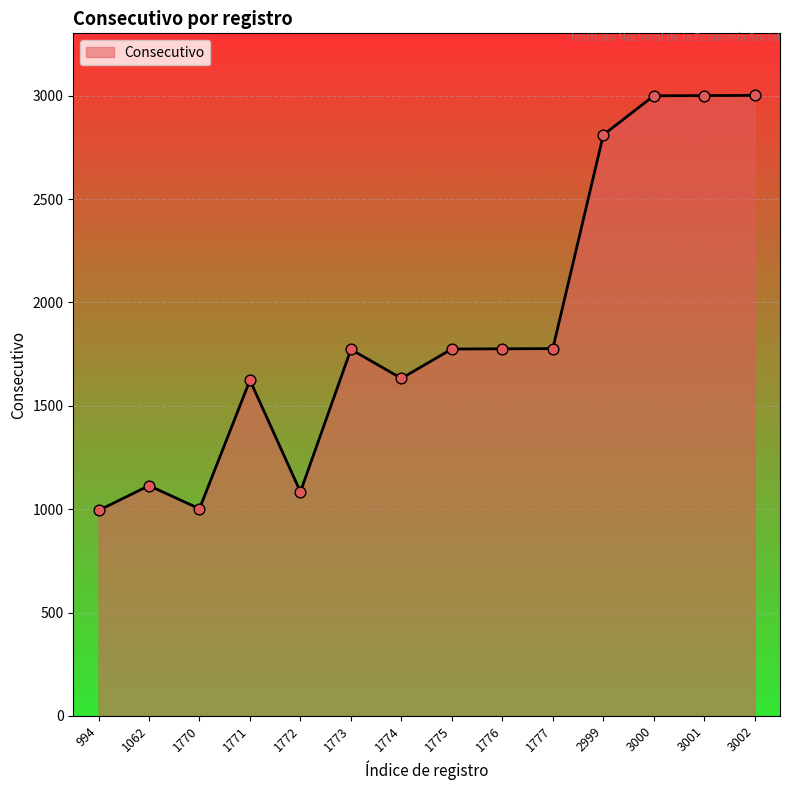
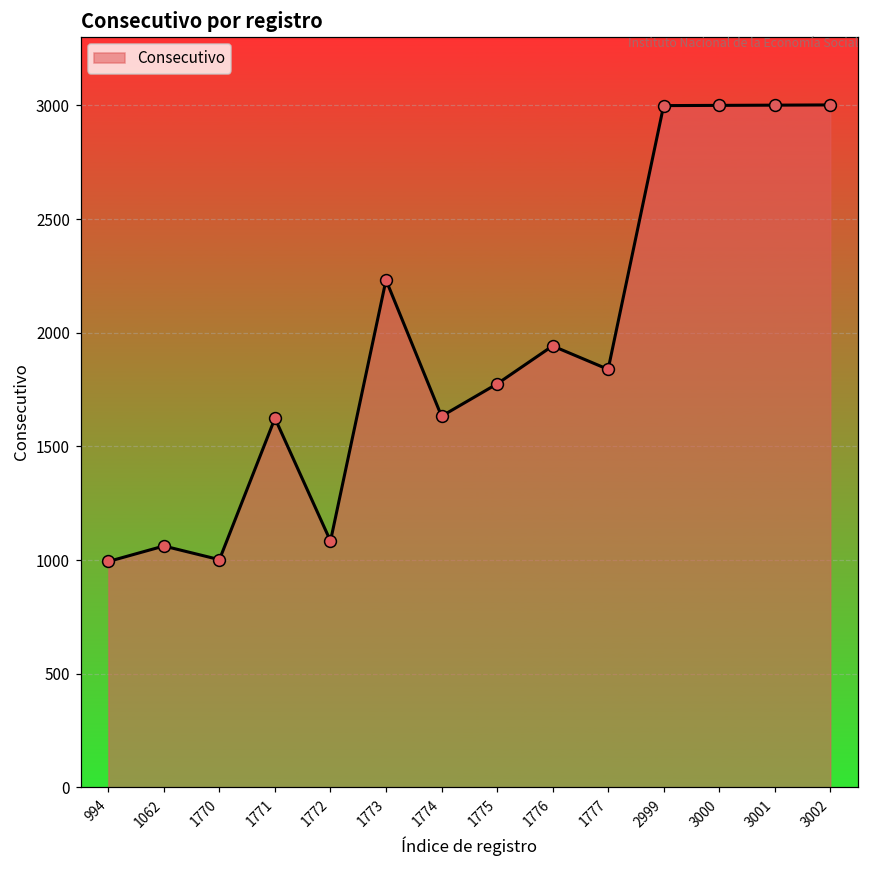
  {
    "994": 990,
-   "1062": 1110,
+   "1062": 1060,
    "1770": 1000,
    "1771": 1620,
    "1772": 1080,
-   "1773": 1770,
+   "1773": 2230,
    "1774": 1630,
    "1775": 1780,
-   "1776": 1780,
-   "1777": 1780,
-   "2999": 2810,
+   "1776": 1940,
+   "1777": 1840,
+   "2999": 3000,
    "3000": 3000,
    "3001": 3000,
    "3002": 3000
  }
